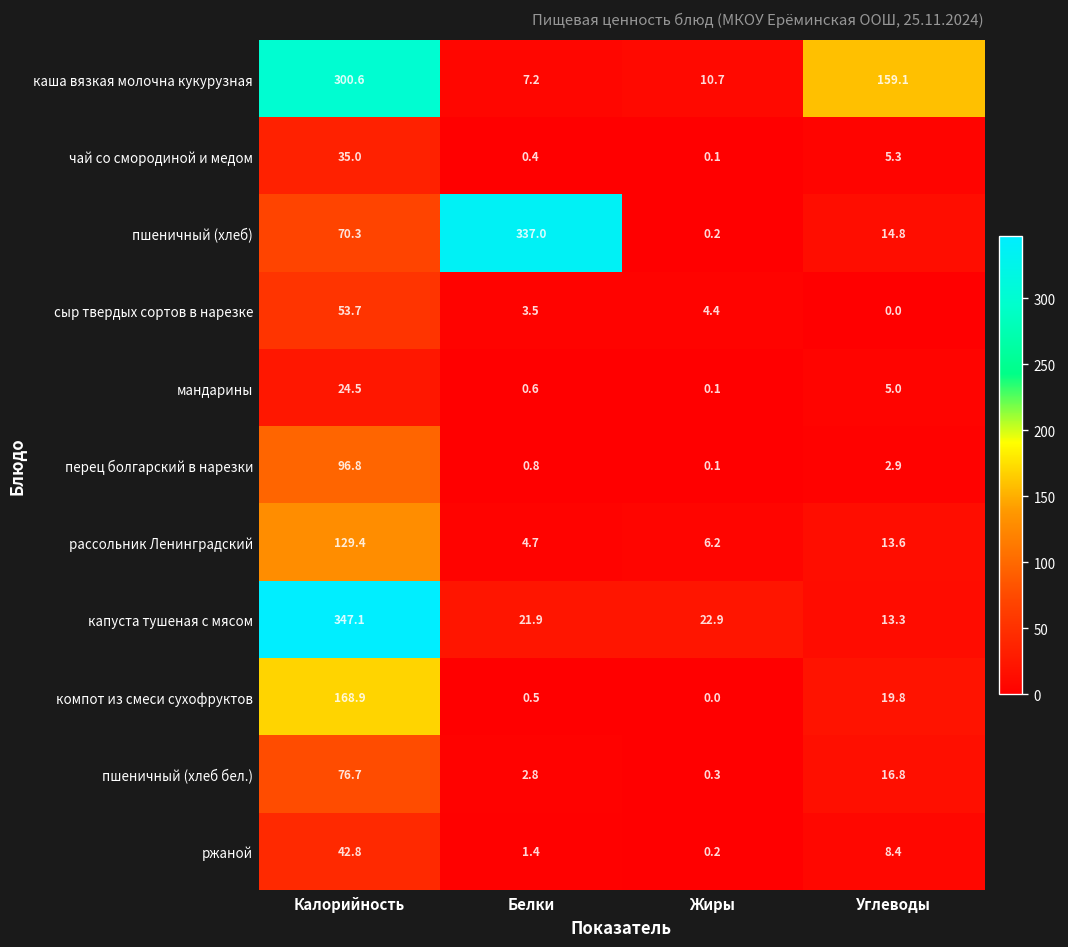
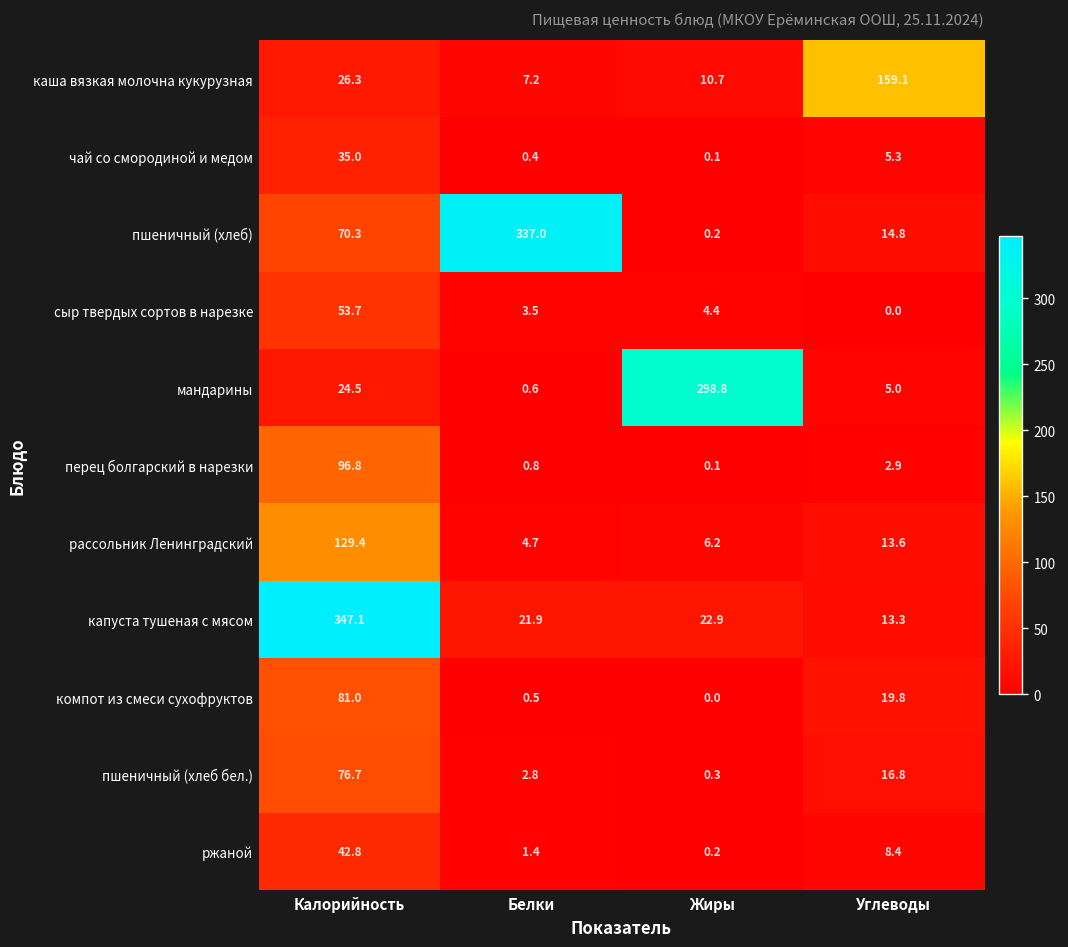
  {
    "каша вязкая молочна кукурузная": {
-     "Калорийность": 300.6,
+     "Калорийность": 26.3,
      "Белки": 7.2,
      "Жиры": 10.7,
      "Углеводы": 159.1
    },
    "чай со смородиной и медом": {
      "Калорийность": 35.0,
      "Белки": 0.4,
      "Жиры": 0.1,
      "Углеводы": 5.3
    },
    "пшеничный (хлеб)": {
      "Калорийность": 70.3,
      "Белки": 337.0,
      "Жиры": 0.2,
      "Углеводы": 14.8
    },
    "сыр твердых сортов в нарезке": {
      "Калорийность": 53.7,
      "Белки": 3.5,
      "Жиры": 4.4,
      "Углеводы": 0.0
    },
    "мандарины": {
      "Калорийность": 24.5,
      "Белки": 0.6,
-     "Жиры": 0.1,
+     "Жиры": 298.8,
      "Углеводы": 5.0
    },
    "перец болгарский в нарезки": {
      "Калорийность": 96.8,
      "Белки": 0.8,
      "Жиры": 0.1,
      "Углеводы": 2.9
    },
    "рассольник Ленинградский": {
      "Калорийность": 129.4,
      "Белки": 4.7,
      "Жиры": 6.2,
      "Углеводы": 13.6
    },
    "капуста тушеная с мясом": {
      "Калорийность": 347.1,
      "Белки": 21.9,
      "Жиры": 22.9,
      "Углеводы": 13.3
    },
    "компот из смеси сухофруктов": {
-     "Калорийность": 168.9,
+     "Калорийность": 81.0,
      "Белки": 0.5,
      "Жиры": 0.0,
      "Углеводы": 19.8
    },
    "пшеничный (хлеб бел.)": {
      "Калорийность": 76.7,
      "Белки": 2.8,
      "Жиры": 0.3,
      "Углеводы": 16.8
    },
    "ржаной": {
      "Калорийность": 42.8,
      "Белки": 1.4,
      "Жиры": 0.2,
      "Углеводы": 8.4
    }
  }
